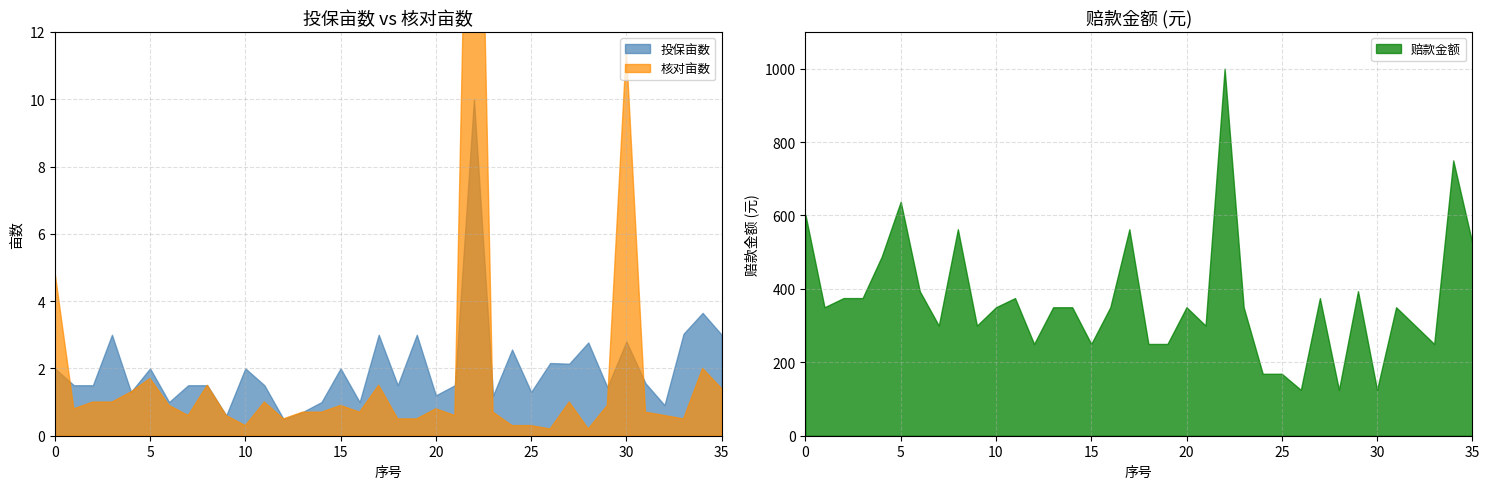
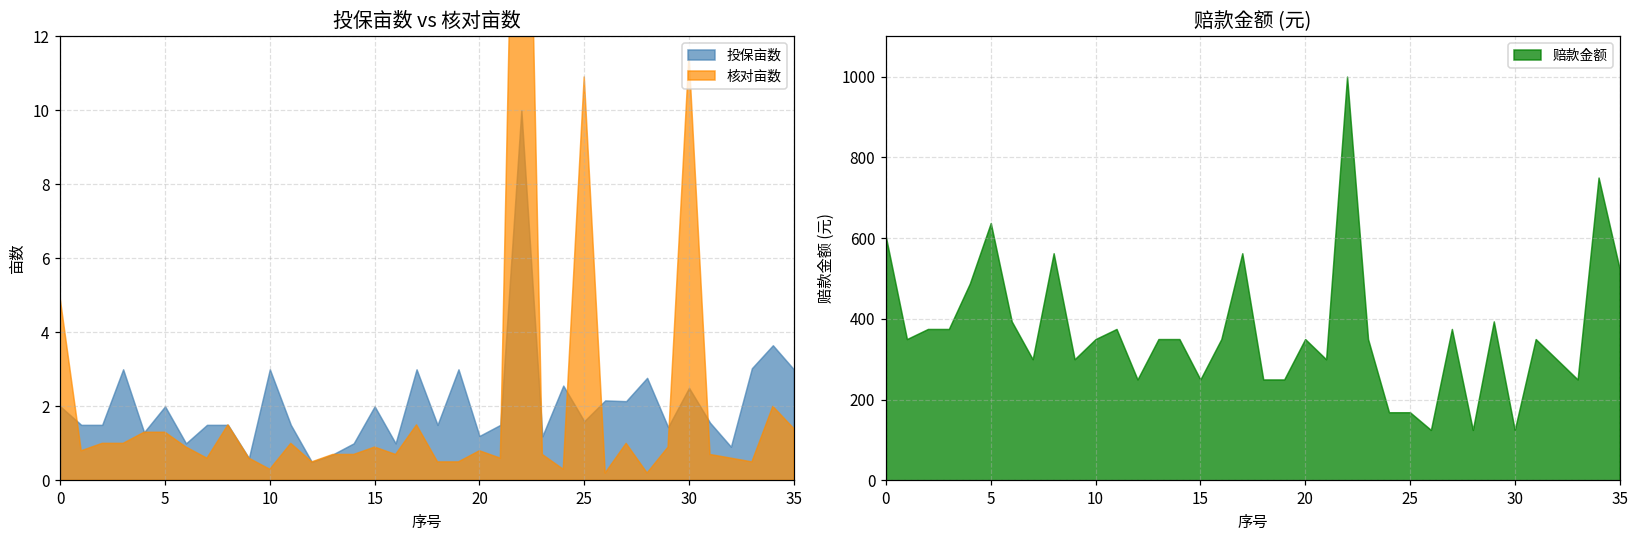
  {
    "投保亩数 vs 核对亩数": {
      "投保亩数": {
        "0": 2.0,
        "5": 2.0,
-       "10": 2,
+       "10": 3,
        "15": 2.0,
        "20": 1.2,
-       "25": 1.3,
-       "30": 2.8,
+       "25": 1.6,
+       "30": 2.5,
        "35": 3.0
      },
      "核对亩数": {
        "0": 4.9,
-       "5": 1.7,
+       "5": 1.3,
        "10": 0.3,
        "15": 0.9,
        "20": 0.8,
-       "25": 0.3,
+       "25": 10.9,
        "35": 1.4
      }
    },
    "赔款金额 (元)": {
      "0": 600,
      "5": 640,
      "10": 350,
      "15": 250,
      "20": 350,
      "25": 170,
      "30": 130,
      "35": 530
    }
  }
